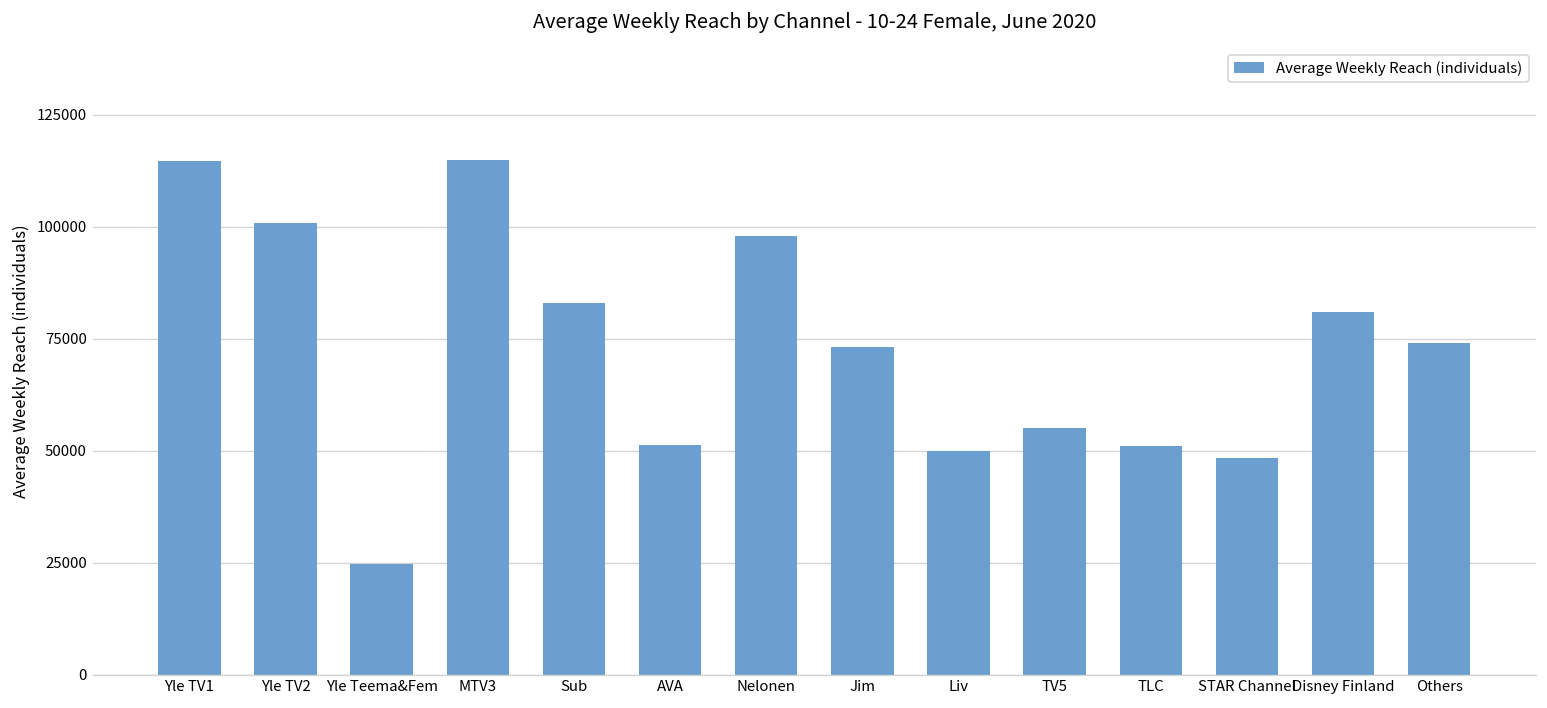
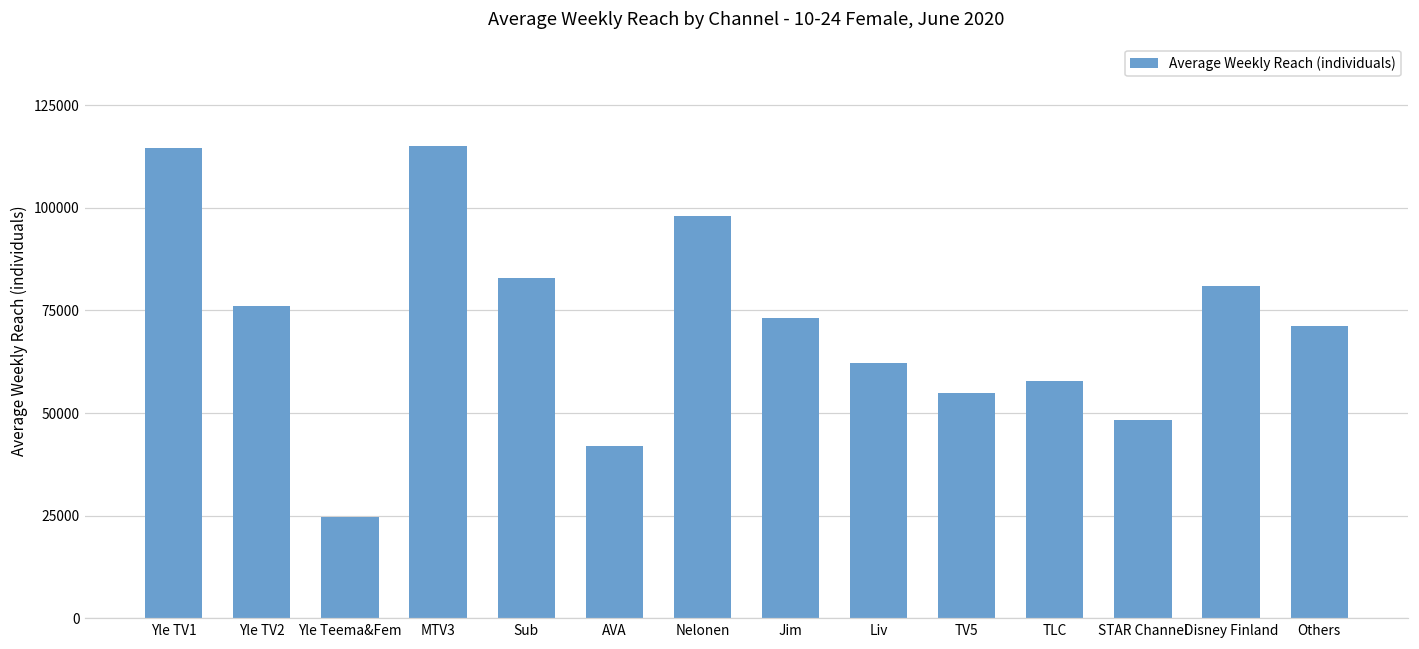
  {
    "Yle TV1": 115000,
-   "Yle TV2": 101000,
+   "Yle TV2": 76000,
    "Yle Teema&Fem": 25000,
    "MTV3": 115000,
    "Sub": 83000,
-   "AVA": 51000,
+   "AVA": 42000,
    "Nelonen": 98000,
    "Jim": 73000,
-   "Liv": 50000,
+   "Liv": 62000,
    "TV5": 55000,
-   "TLC": 51000,
+   "TLC": 58000,
    "STAR Channel": 48000,
    "Disney Finland": 81000,
-   "Others": 74000
+   "Others": 71000
  }
